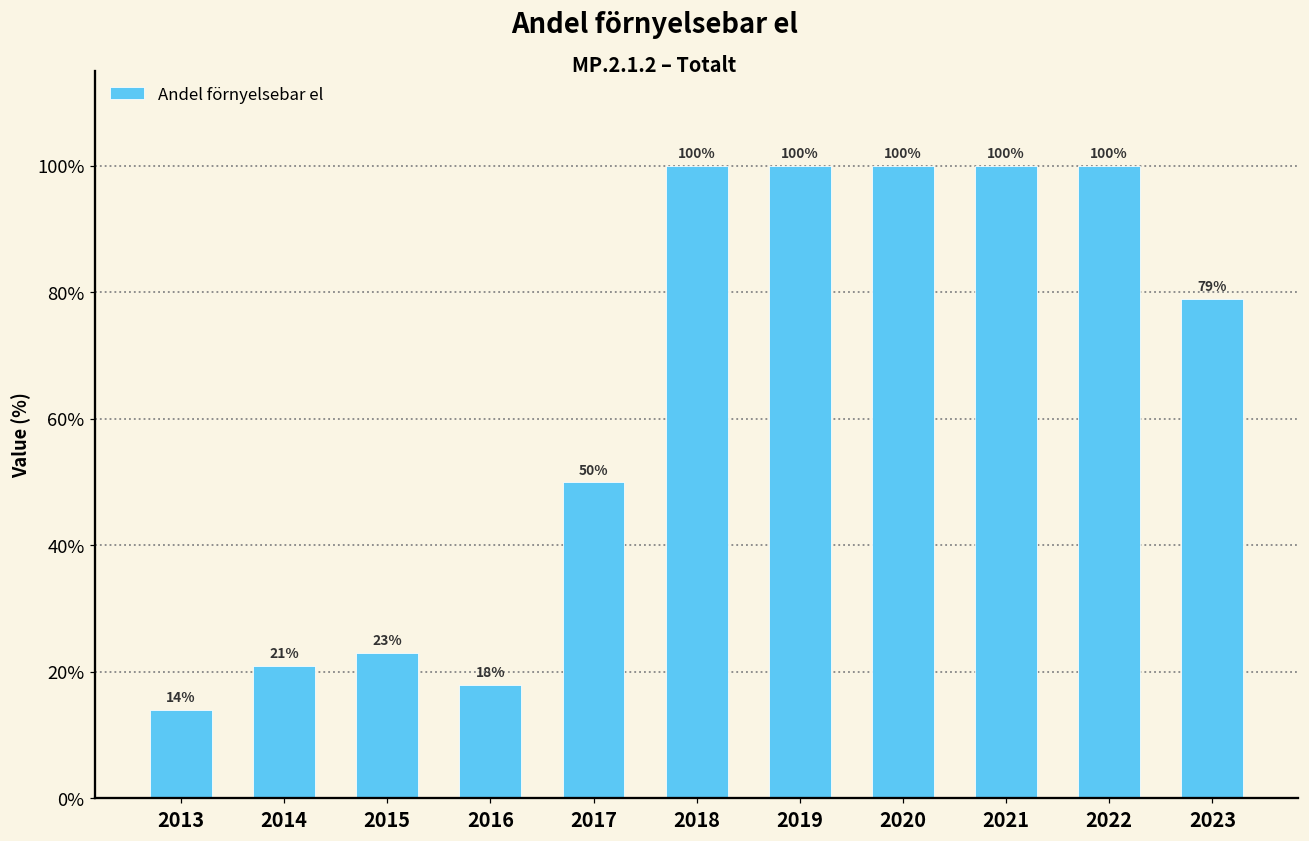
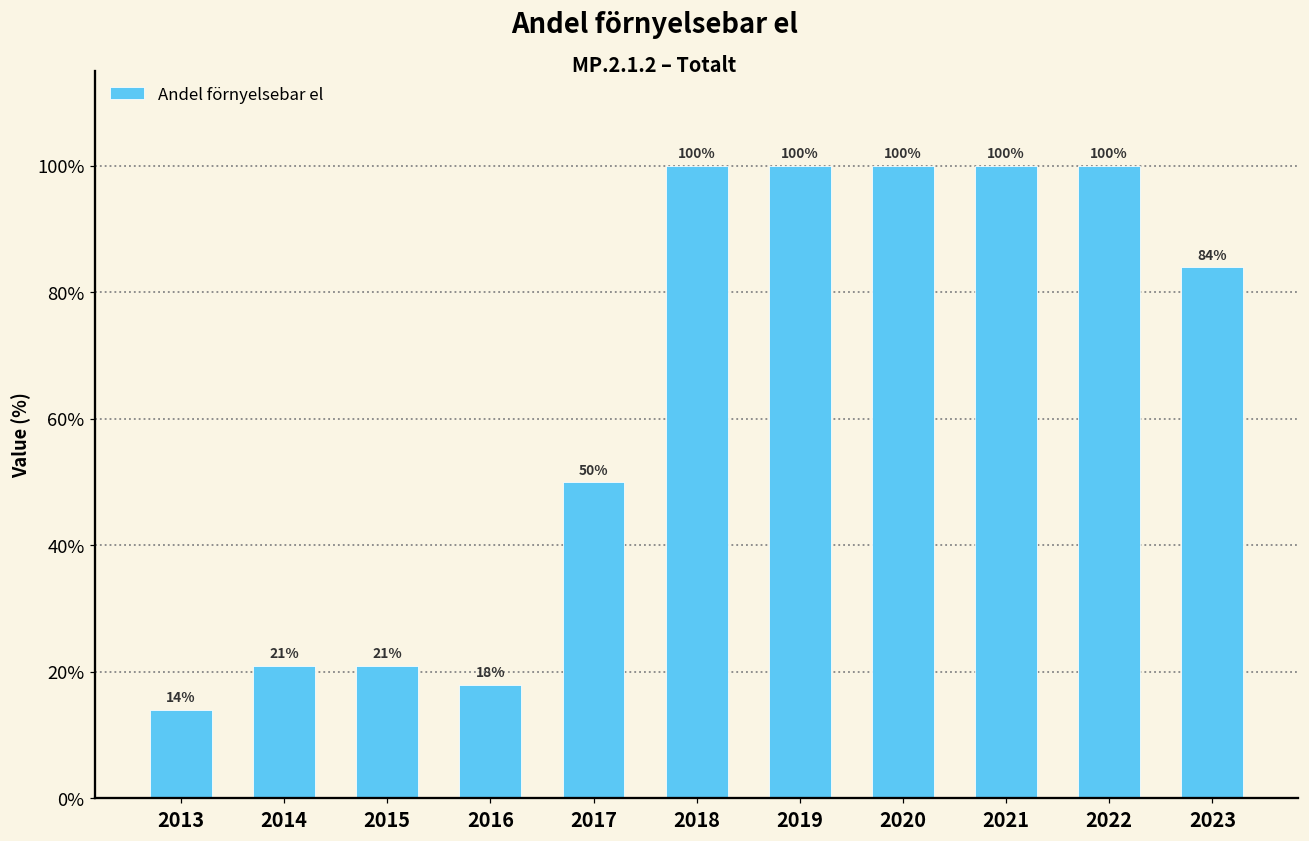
  {
    "2013": "14%",
    "2014": "21%",
-   "2015": "23%",
+   "2015": "21%",
    "2016": "18%",
    "2017": "50%",
    "2018": "100%",
    "2019": "100%",
    "2020": "100%",
    "2021": "100%",
    "2022": "100%",
-   "2023": "79%"
+   "2023": "84%"
  }
